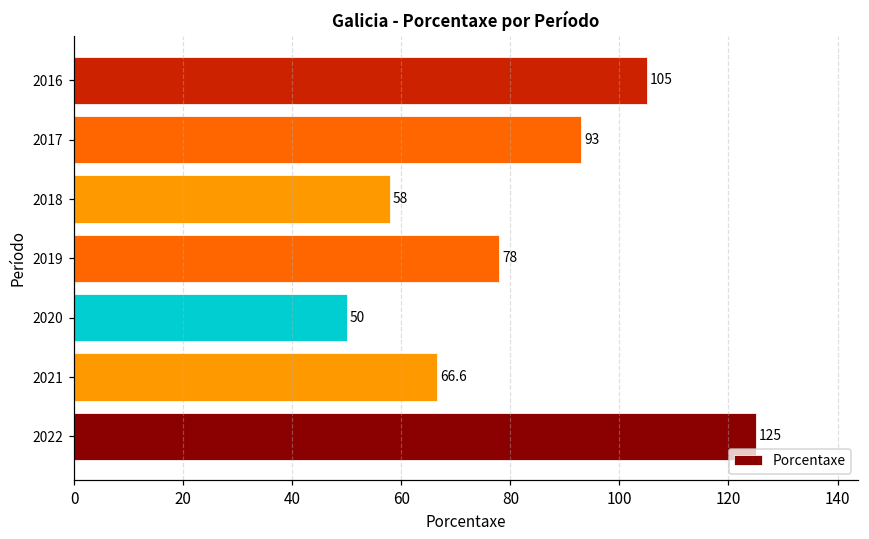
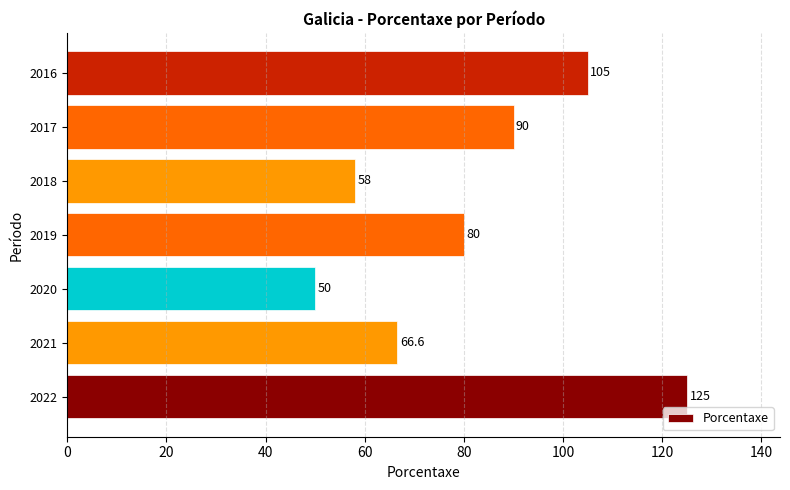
  {
    "2016": 105,
-   "2017": 93,
+   "2017": 90,
    "2018": 58,
-   "2019": 78,
+   "2019": 80,
    "2020": 50,
    "2021": 66.6,
    "2022": 125
  }
